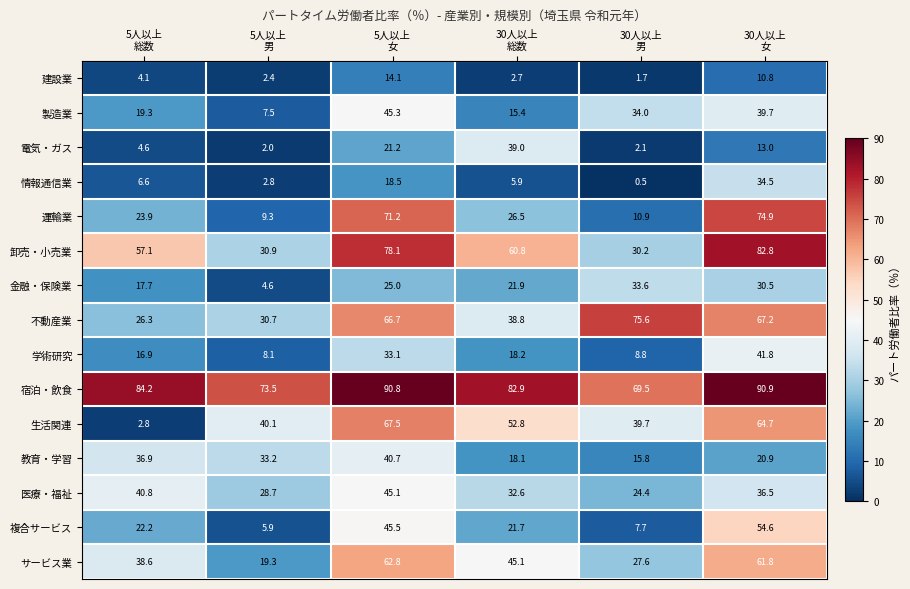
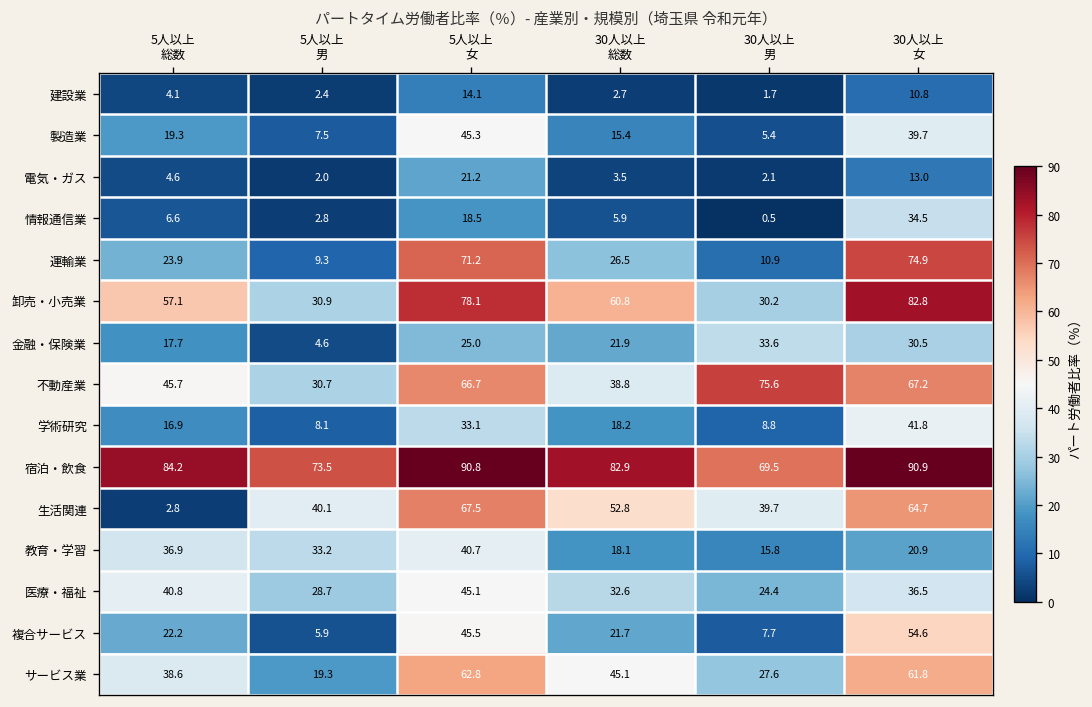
  {
    "建設業": {
      "5人以上 総数": 4.1,
      "5人以上 男": 2.4,
      "5人以上 女": 14.1,
      "30人以上 総数": 2.7,
      "30人以上 男": 1.7,
      "30人以上 女": 10.8
    },
    "製造業": {
      "5人以上 総数": 19.3,
      "5人以上 男": 7.5,
      "5人以上 女": 45.3,
      "30人以上 総数": 15.4,
-     "30人以上 男": 34.0,
+     "30人以上 男": 5.4,
      "30人以上 女": 39.7
    },
    "電気・ガス": {
      "5人以上 総数": 4.6,
      "5人以上 男": 2.0,
      "5人以上 女": 21.2,
-     "30人以上 総数": 39.0,
+     "30人以上 総数": 3.5,
      "30人以上 男": 2.1,
      "30人以上 女": 13.0
    },
    "情報通信業": {
      "5人以上 総数": 6.6,
      "5人以上 男": 2.8,
      "5人以上 女": 18.5,
      "30人以上 総数": 5.9,
      "30人以上 男": 0.5,
      "30人以上 女": 34.5
    },
    "運輸業": {
      "5人以上 総数": 23.9,
      "5人以上 男": 9.3,
      "5人以上 女": 71.2,
      "30人以上 総数": 26.5,
      "30人以上 男": 10.9,
      "30人以上 女": 74.9
    },
    "卸売・小売業": {
      "5人以上 総数": 57.1,
      "5人以上 男": 30.9,
      "5人以上 女": 78.1,
      "30人以上 総数": 60.8,
      "30人以上 男": 30.2,
      "30人以上 女": 82.8
    },
    "金融・保険業": {
      "5人以上 総数": 17.7,
      "5人以上 男": 4.6,
      "5人以上 女": 25.0,
      "30人以上 総数": 21.9,
      "30人以上 男": 33.6,
      "30人以上 女": 30.5
    },
    "不動産業": {
-     "5人以上 総数": 26.3,
+     "5人以上 総数": 45.7,
      "5人以上 男": 30.7,
      "5人以上 女": 66.7,
      "30人以上 総数": 38.8,
      "30人以上 男": 75.6,
      "30人以上 女": 67.2
    },
    "学術研究": {
      "5人以上 総数": 16.9,
      "5人以上 男": 8.1,
      "5人以上 女": 33.1,
      "30人以上 総数": 18.2,
      "30人以上 男": 8.8,
      "30人以上 女": 41.8
    },
    "宿泊・飲食": {
      "5人以上 総数": 84.2,
      "5人以上 男": 73.5,
      "5人以上 女": 90.8,
      "30人以上 総数": 82.9,
      "30人以上 男": 69.5,
      "30人以上 女": 90.9
    },
    "生活関連": {
      "5人以上 総数": 2.8,
      "5人以上 男": 40.1,
      "5人以上 女": 67.5,
      "30人以上 総数": 52.8,
      "30人以上 男": 39.7,
      "30人以上 女": 64.7
    },
    "教育・学習": {
      "5人以上 総数": 36.9,
      "5人以上 男": 33.2,
      "5人以上 女": 40.7,
      "30人以上 総数": 18.1,
      "30人以上 男": 15.8,
      "30人以上 女": 20.9
    },
    "医療・福祉": {
      "5人以上 総数": 40.8,
      "5人以上 男": 28.7,
      "5人以上 女": 45.1,
      "30人以上 総数": 32.6,
      "30人以上 男": 24.4,
      "30人以上 女": 36.5
    },
    "複合サービス": {
      "5人以上 総数": 22.2,
      "5人以上 男": 5.9,
      "5人以上 女": 45.5,
      "30人以上 総数": 21.7,
      "30人以上 男": 7.7,
      "30人以上 女": 54.6
    },
    "サービス業": {
      "5人以上 総数": 38.6,
      "5人以上 男": 19.3,
      "5人以上 女": 62.8,
      "30人以上 総数": 45.1,
      "30人以上 男": 27.6,
      "30人以上 女": 61.8
    }
  }
